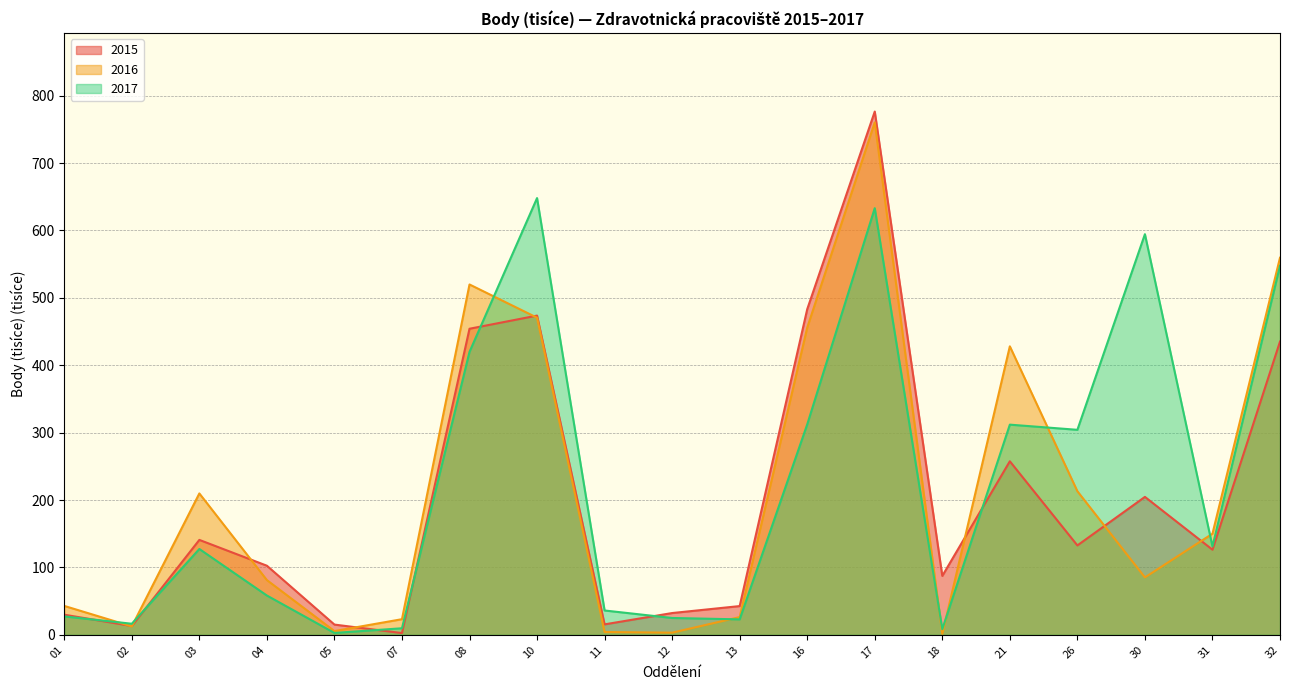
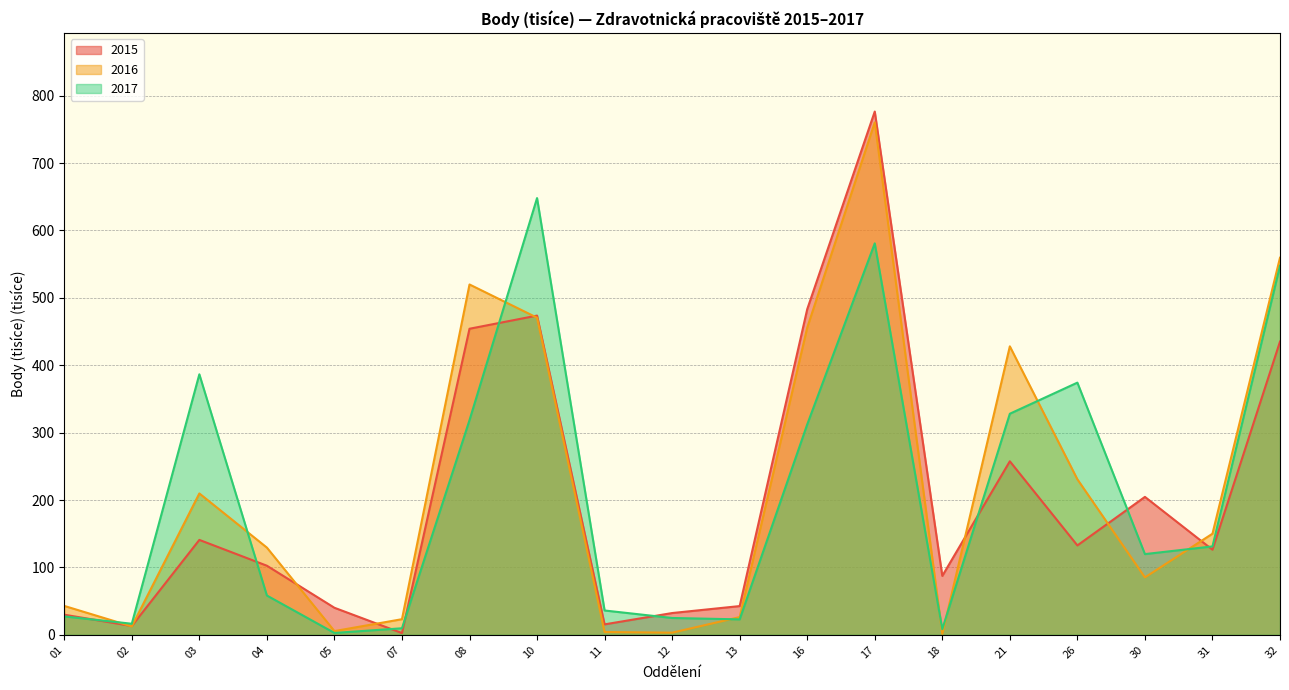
  {
    "2015": {
      "03": 140,
      "04": 100,
-     "05": 20,
+     "05": 40,
      "07": 0,
      "08": 450,
      "11": 20,
      "12": 30,
      "13": 40,
      "16": 480,
      "17": 780,
      "18": 90,
      "21": 260,
      "26": 130,
      "30": 200,
      "31": 130,
      "32": 440
    },
    "2016": {
      "01": 40,
      "03": 210,
-     "04": 80,
+     "04": 130,
      "07": 20,
      "08": 520,
      "11": 0,
      "12": 0,
      "16": 460,
      "17": 760,
      "18": 0,
      "21": 430,
-     "26": 210,
+     "26": 230,
      "30": 90,
      "31": 150,
      "32": 560
    },
    "2017": {
-     "03": 130,
+     "03": 390,
      "04": 60,
      "07": 10,
-     "08": 420,
+     "08": 320,
      "10": 650,
      "11": 40,
      "12": 20,
      "16": 310,
-     "17": 630,
+     "17": 580,
      "18": 10,
-     "21": 310,
-     "26": 300,
-     "30": 590,
+     "21": 330,
+     "26": 370,
+     "30": 120,
      "31": 130,
      "32": 550
    }
  }
